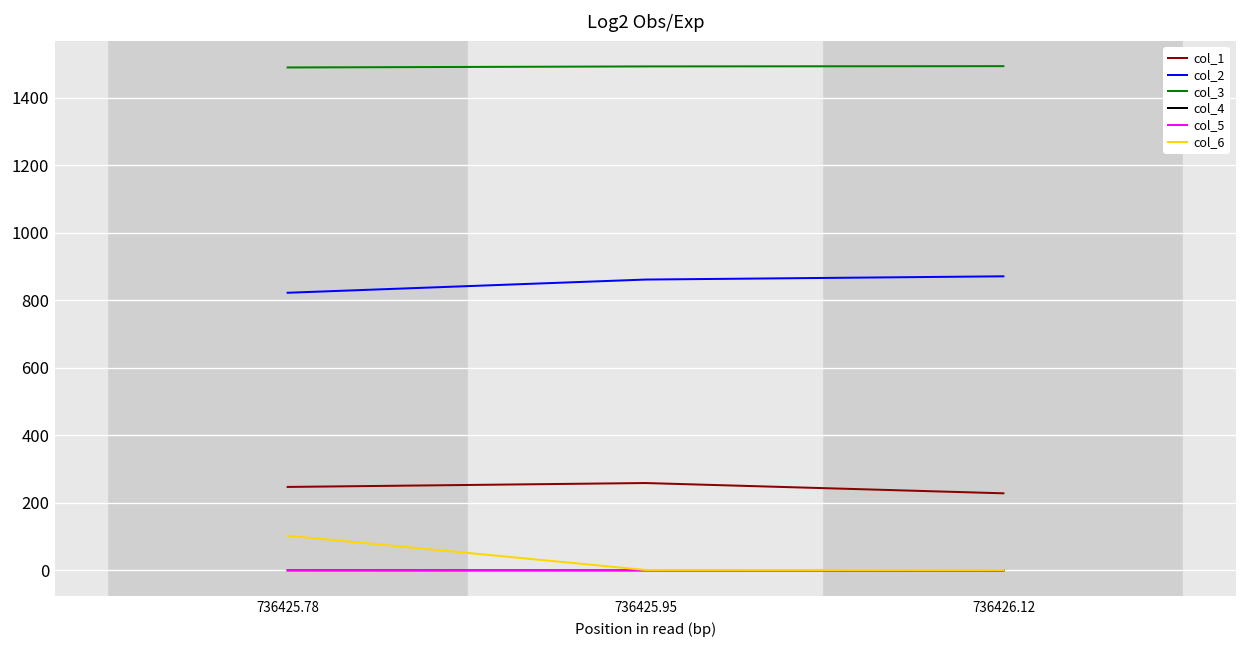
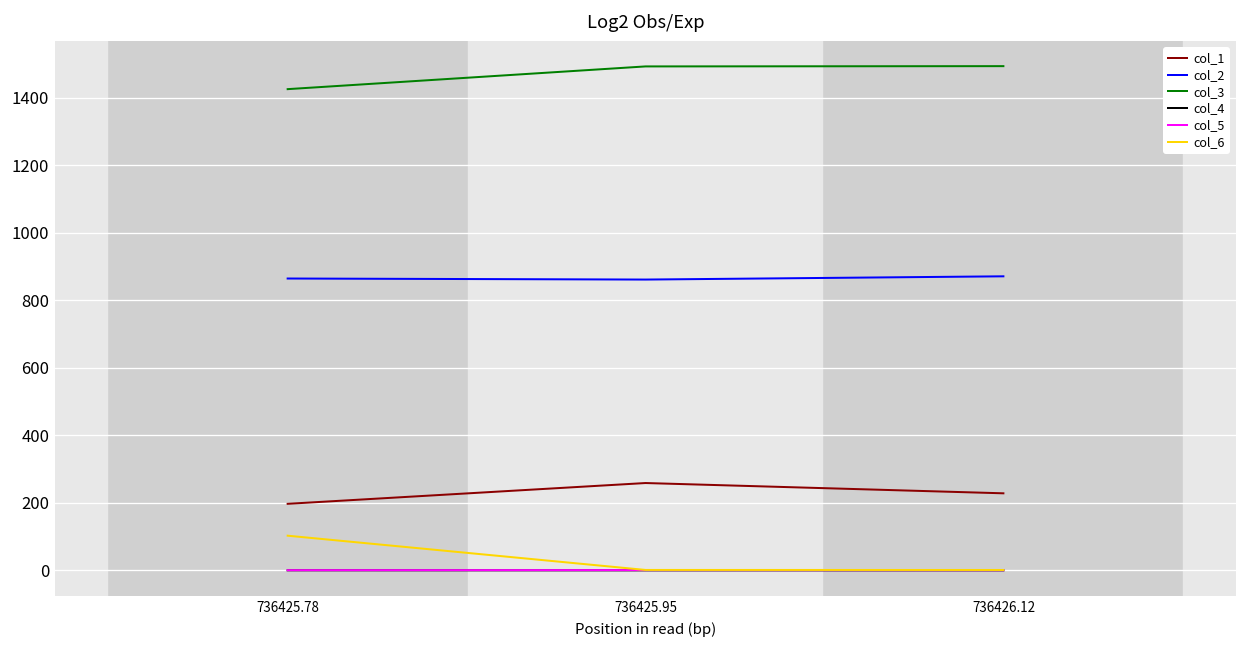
  {
    "col_1": {
-     "736425.78": 250,
+     "736425.78": 200,
      "736425.95": 260,
      "736426.12": 230
    },
    "col_2": {
-     "736425.78": 820,
+     "736425.78": 860,
      "736425.95": 860,
      "736426.12": 870
    },
    "col_3": {
-     "736425.78": 1490,
+     "736425.78": 1430,
      "736425.95": 1490,
      "736426.12": 1490
    },
    "col_5": {
      "736425.78": 0
    },
    "col_6": {
      "736425.78": 100
    }
  }
